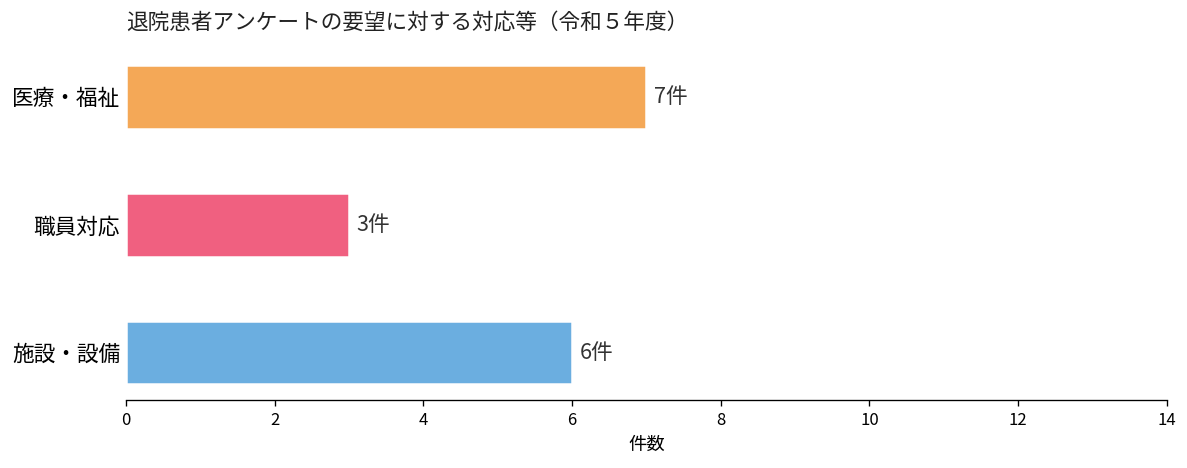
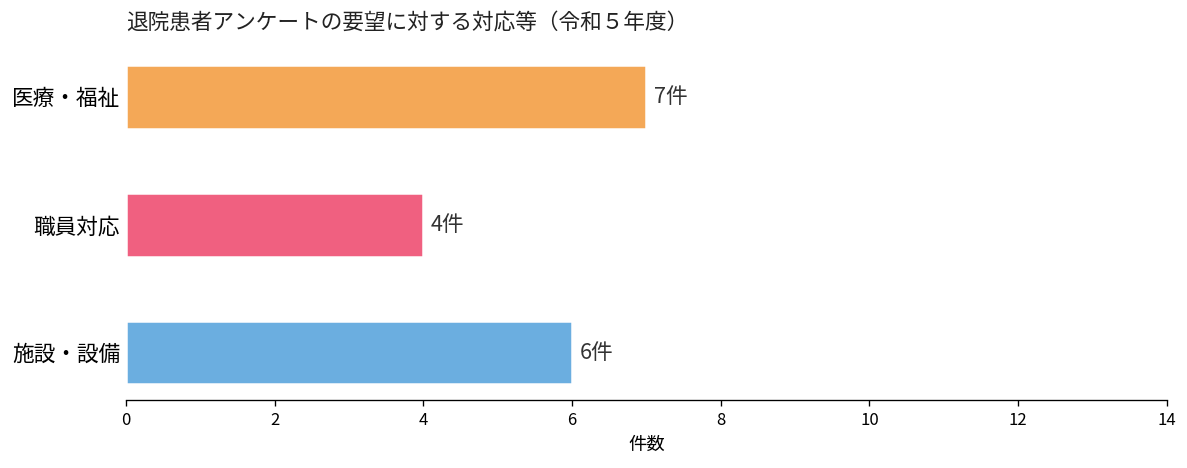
  {
    "医療・福祉": "7件",
-   "職員対応": "3件",
+   "職員対応": "4件",
    "施設・設備": "6件"
  }
